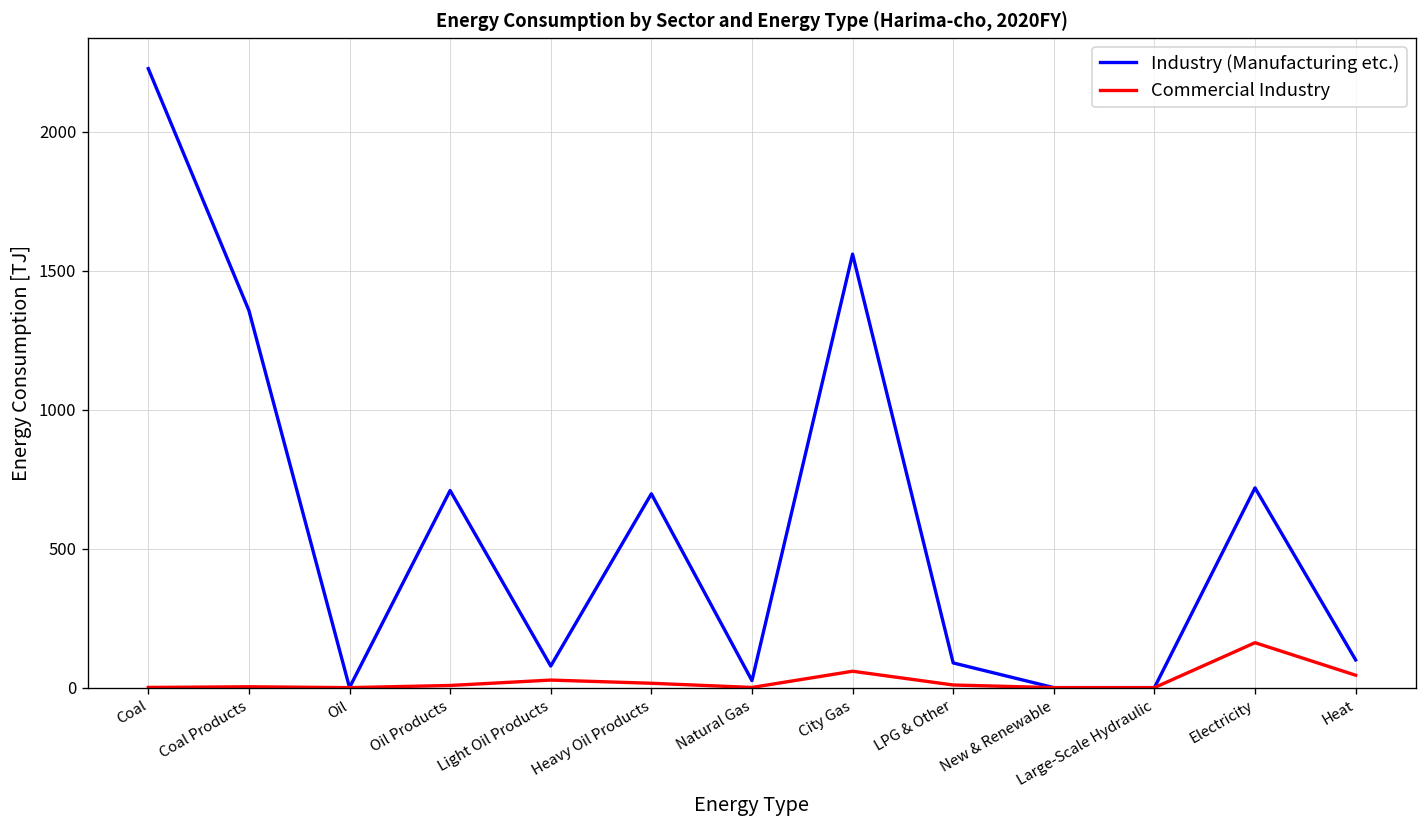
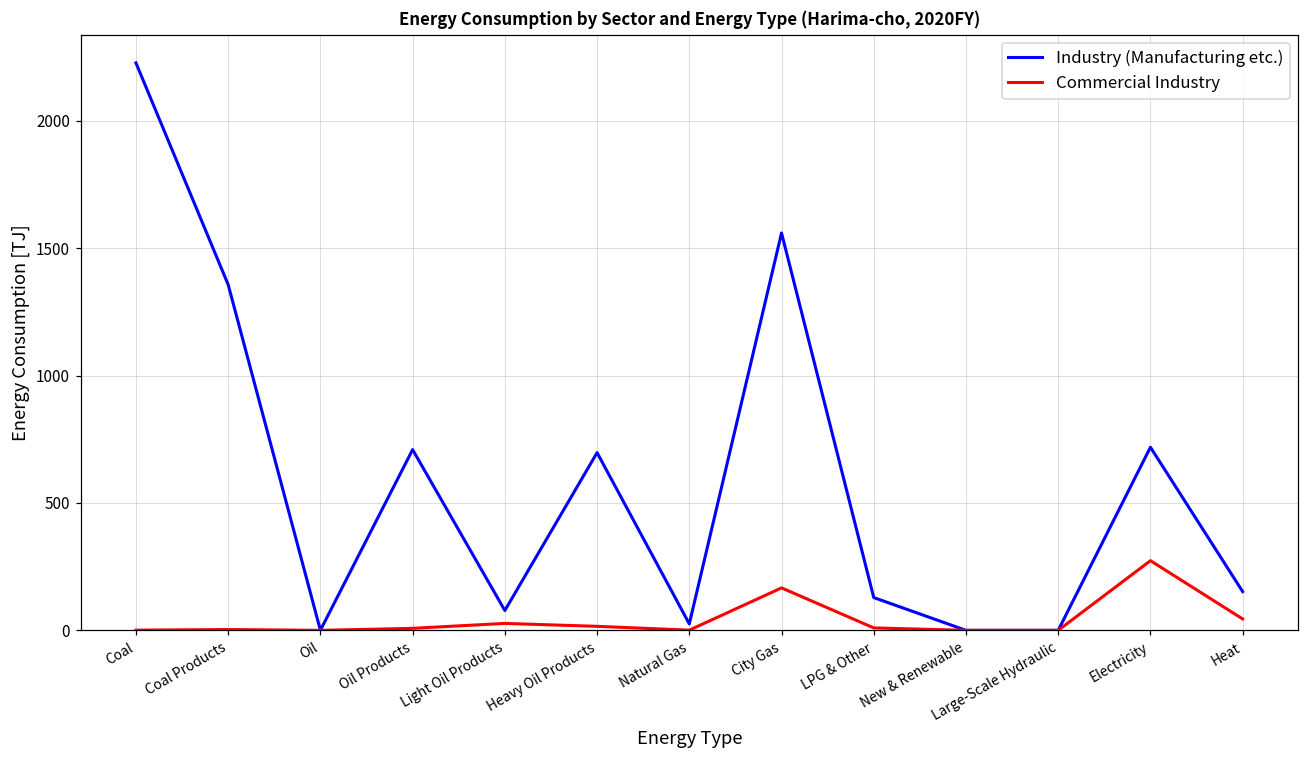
  {
    "Industry (Manufacturing etc.)": {
      "Coal": 2230,
      "Coal Products": 1360,
      "Oil Products": 710,
      "Light Oil Products": 80,
      "Heavy Oil Products": 700,
      "Natural Gas": 30,
      "City Gas": 1560,
-     "LPG & Other": 90,
+     "LPG & Other": 130,
      "Electricity": 720,
-     "Heat": 100
+     "Heat": 150
    },
    "Commercial Industry": {
      "Coal": 0,
      "Coal Products": 0,
      "Oil Products": 10,
      "Light Oil Products": 30,
      "Heavy Oil Products": 20,
      "Natural Gas": 0,
-     "City Gas": 60,
+     "City Gas": 170,
      "LPG & Other": 10,
-     "Electricity": 160,
+     "Electricity": 270,
      "Heat": 40
    }
  }
